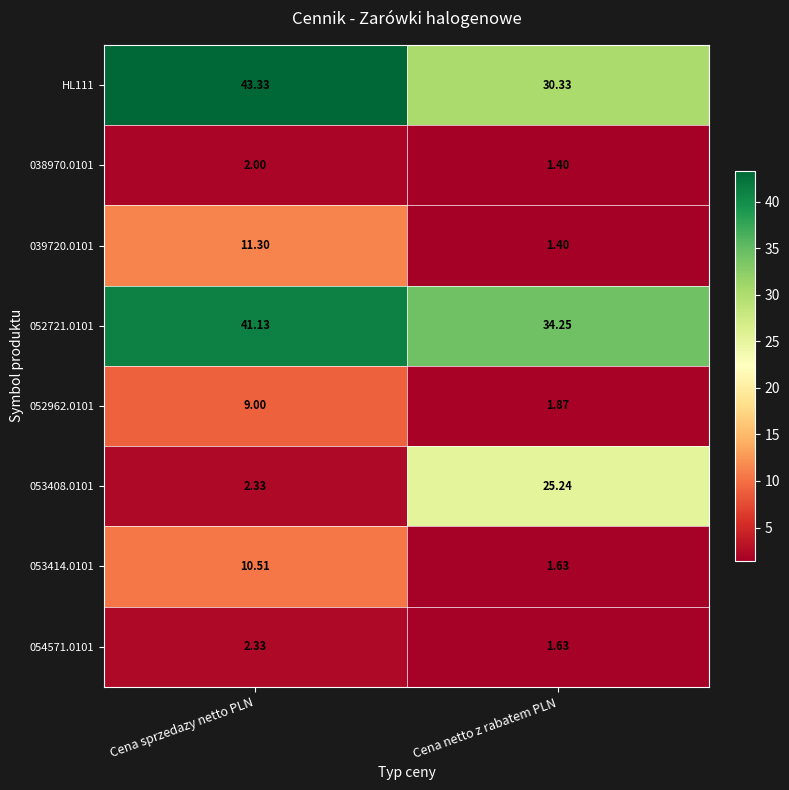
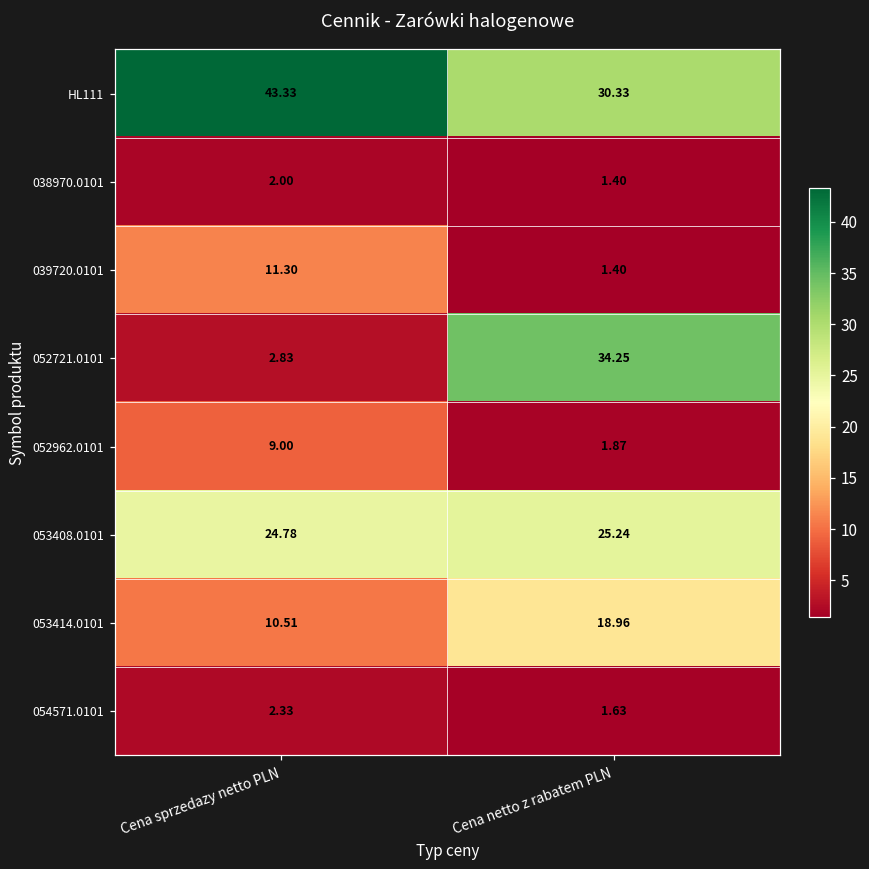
  {
    "HL111": {
      "Cena sprzedazy netto PLN": 43.33,
      "Cena netto z rabatem PLN": 30.33
    },
    "038970.0101": {
      "Cena sprzedazy netto PLN": 2.00,
      "Cena netto z rabatem PLN": 1.40
    },
    "039720.0101": {
      "Cena sprzedazy netto PLN": 11.30,
      "Cena netto z rabatem PLN": 1.40
    },
    "052721.0101": {
-     "Cena sprzedazy netto PLN": 41.13,
+     "Cena sprzedazy netto PLN": 2.83,
      "Cena netto z rabatem PLN": 34.25
    },
    "052962.0101": {
      "Cena sprzedazy netto PLN": 9.00,
      "Cena netto z rabatem PLN": 1.87
    },
    "053408.0101": {
-     "Cena sprzedazy netto PLN": 2.33,
+     "Cena sprzedazy netto PLN": 24.78,
      "Cena netto z rabatem PLN": 25.24
    },
    "053414.0101": {
      "Cena sprzedazy netto PLN": 10.51,
-     "Cena netto z rabatem PLN": 1.63
+     "Cena netto z rabatem PLN": 18.96
    },
    "054571.0101": {
      "Cena sprzedazy netto PLN": 2.33,
      "Cena netto z rabatem PLN": 1.63
    }
  }
